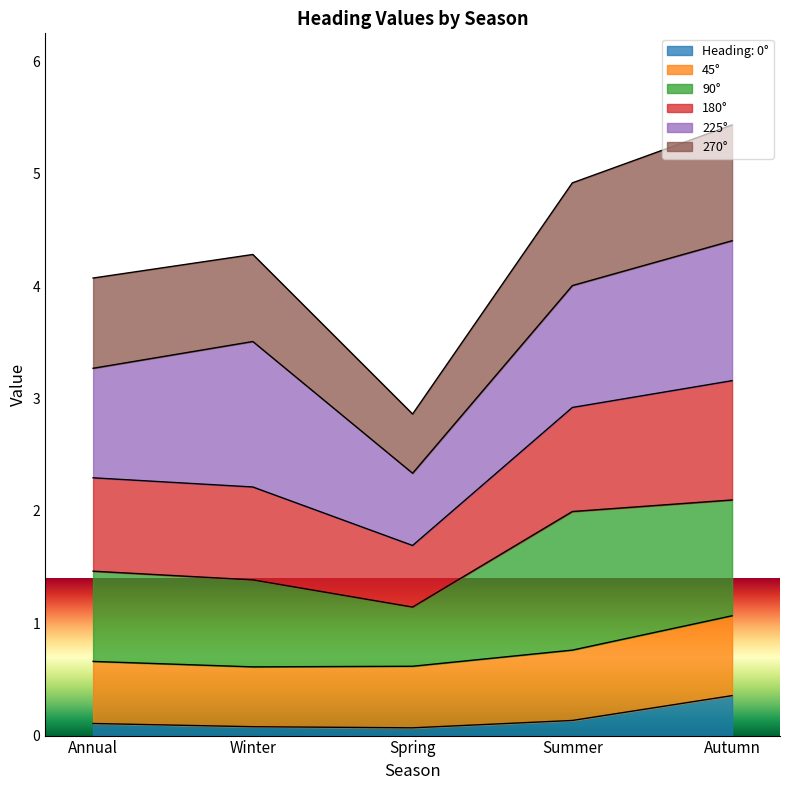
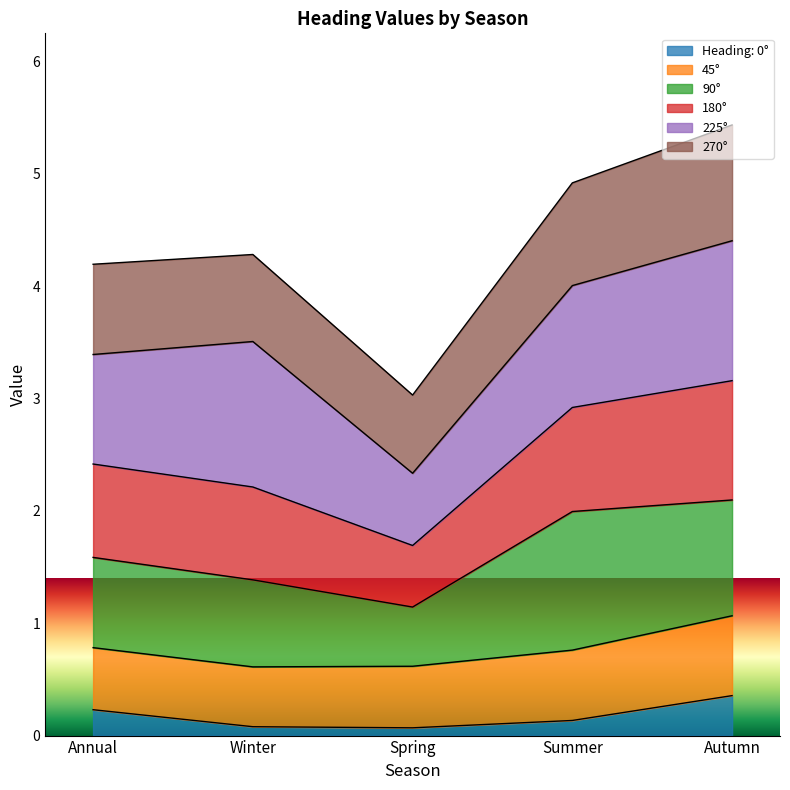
  {
    "Heading: 0°": {
-     "Annual": 0.11,
+     "Annual": 0.23,
      "Winter": 0.08,
      "Spring": 0.07,
      "Summer": 0.13,
      "Autumn": 0.36
    },
    "45°": {
      "Annual": 0.55,
      "Winter": 0.53,
      "Spring": 0.55,
      "Summer": 0.63,
      "Autumn": 0.71
    },
    "90°": {
      "Annual": 0.80,
      "Winter": 0.77,
      "Spring": 0.53,
      "Summer": 1.23,
      "Autumn": 1.03
    },
    "180°": {
      "Annual": 0.83,
      "Winter": 0.83,
      "Spring": 0.55,
      "Summer": 0.93,
      "Autumn": 1.06
    },
    "225°": {
      "Annual": 0.98,
      "Winter": 1.30,
      "Spring": 0.64,
      "Summer": 1.08,
      "Autumn": 1.25
    },
    "270°": {
      "Annual": 0.80,
      "Winter": 0.77,
-     "Spring": 0.53,
+     "Spring": 0.70,
      "Summer": 0.91
    }
  }
